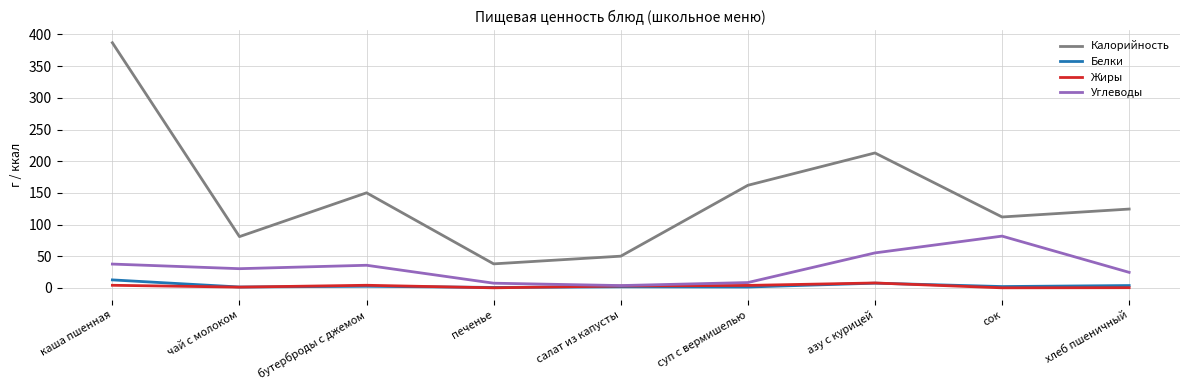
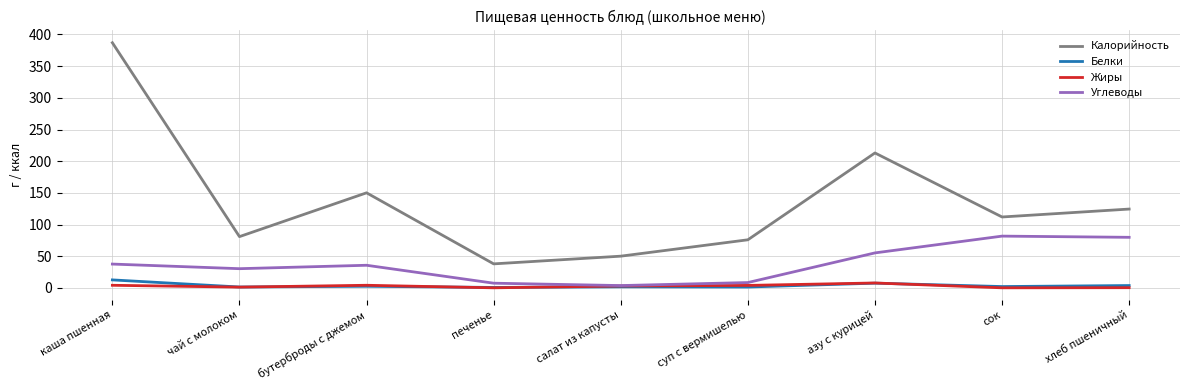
  {
    "Калорийность": {
      "каша пшенная": 390,
      "чай с молоком": 80,
      "бутерброды с джемом": 150,
      "печенье": 40,
      "салат из капусты": 50,
-     "суп с вермишелью": 160,
+     "суп с вермишелью": 80,
      "азу с курицей": 210,
      "сок": 110,
      "хлеб пшеничный": 120
    },
    "Белки": {
      "каша пшенная": 10
    },
    "Жиры": {
      "каша пшенная": 0
    },
    "Углеводы": {
      "каша пшенная": 40,
      "чай с молоком": 30,
      "бутерброды с джемом": 40,
      "печенье": 10,
      "суп с вермишелью": 10,
      "азу с курицей": 60,
      "сок": 80,
-     "хлеб пшеничный": 20
+     "хлеб пшеничный": 80
    }
  }
